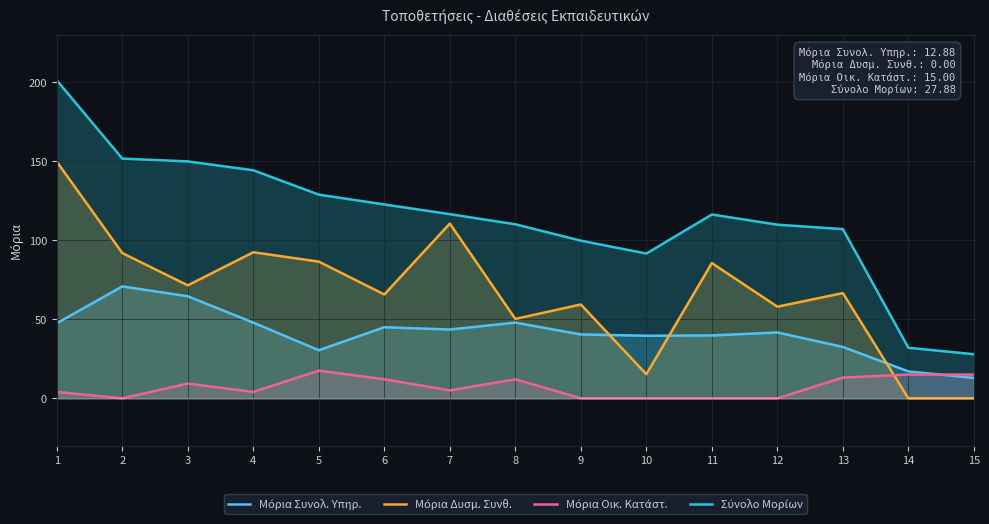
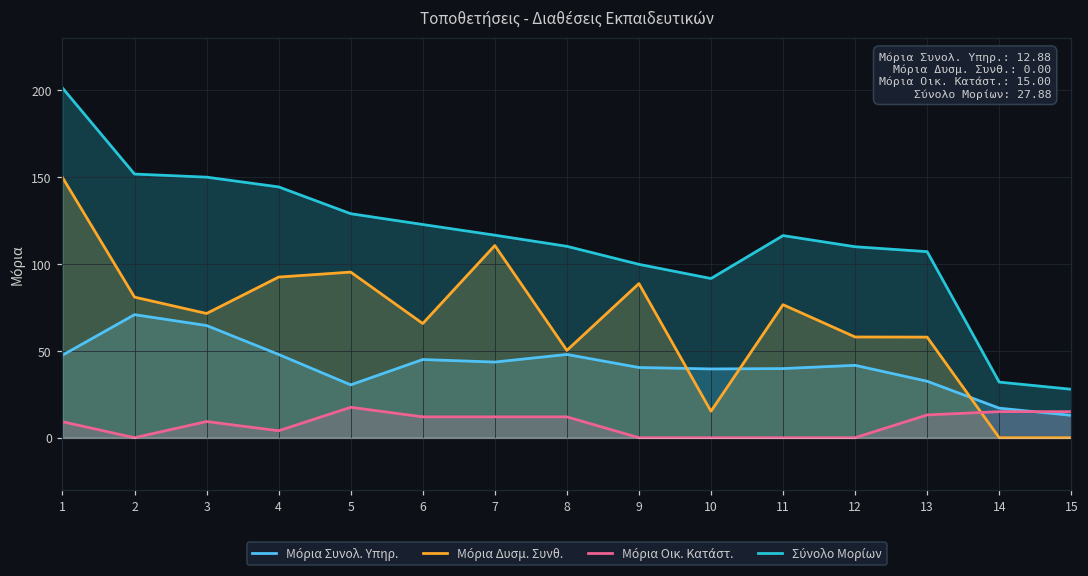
  {
    "Μόρια Δυσμ. Συνθ.": {
      "1": 150,
-     "2": 92,
+     "2": 81,
      "3": 72,
      "4": 92,
-     "5": 87,
+     "5": 95,
      "6": 66,
      "7": 111,
      "8": 50,
-     "9": 59,
+     "9": 89,
      "10": 15,
-     "11": 86,
+     "11": 77,
      "12": 58,
-     "13": 67,
+     "13": 58,
      "14": 0,
      "15": 0
    },
    "Μόρια Οικ. Κατάστ.": {
-     "1": 4,
+     "1": 9,
      "2": 0,
      "3": 9,
      "4": 4,
      "5": 18,
      "6": 12,
-     "7": 5,
+     "7": 12,
      "8": 12,
      "9": 0,
      "10": 0,
      "11": 0,
      "12": 0,
      "13": 13,
      "14": 15,
      "15": 15
    }
  }
